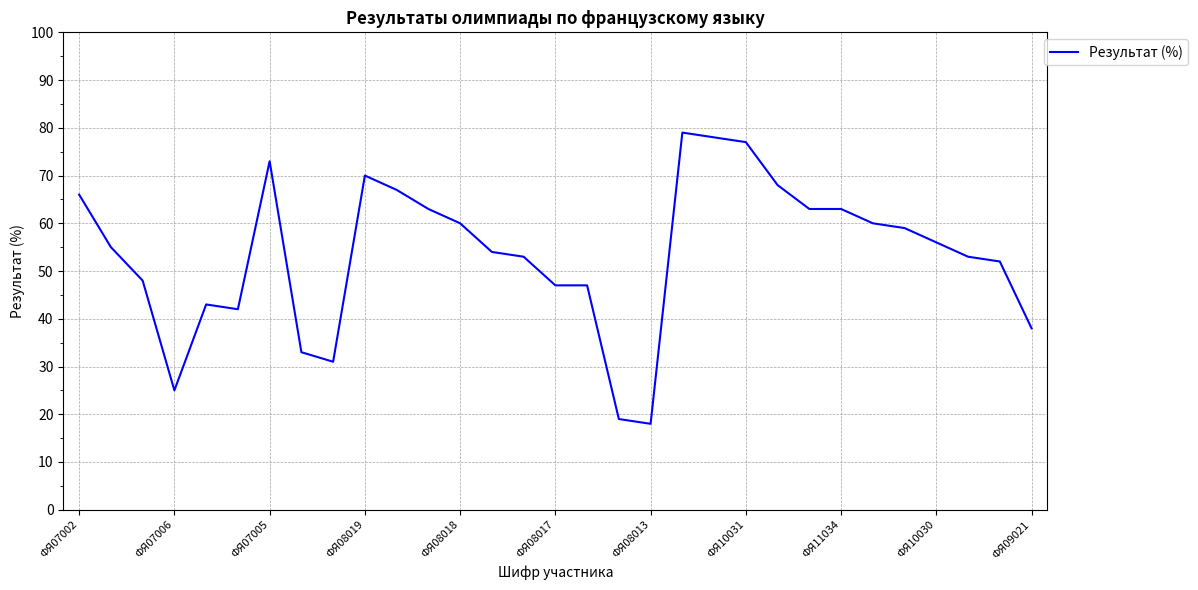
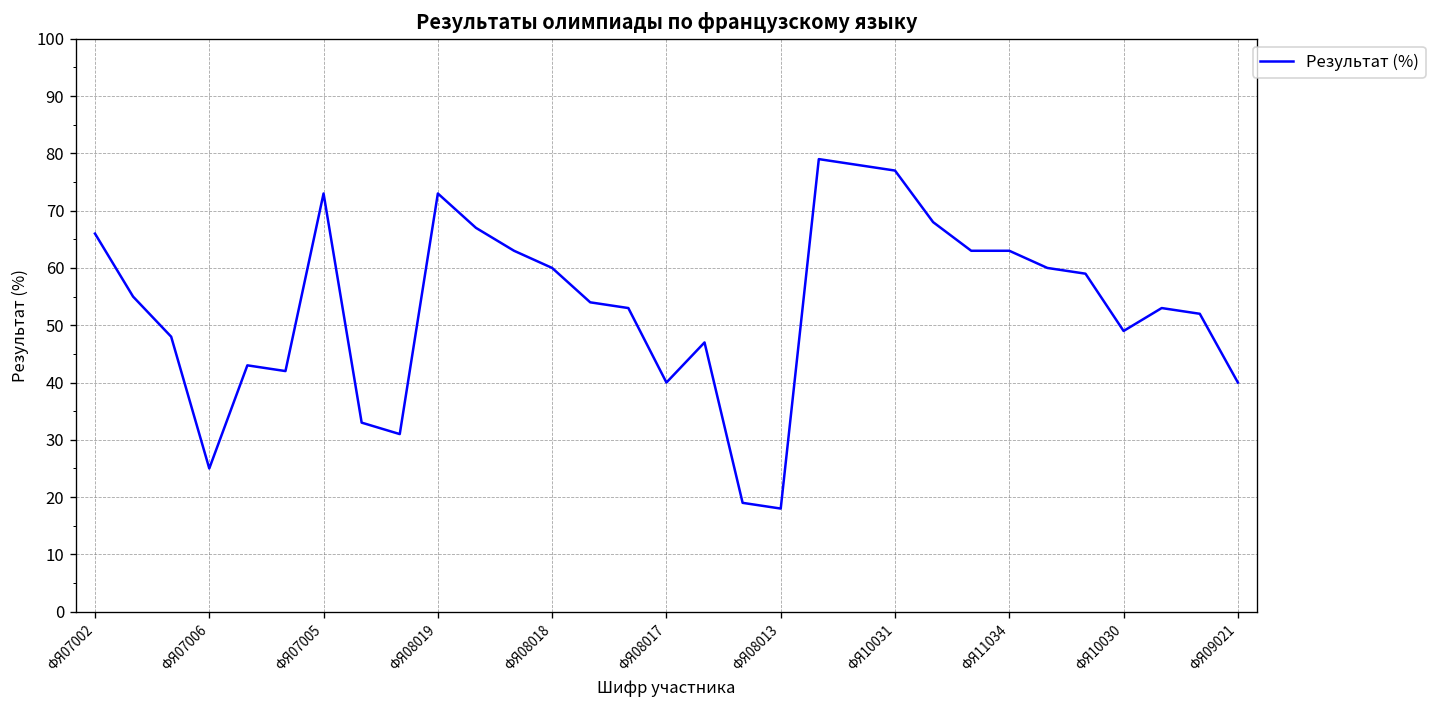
  {
    "ФЯ07002": 66,
    "ФЯ07006": 25,
    "ФЯ07005": 73,
-   "ФЯ08019": 70,
+   "ФЯ08019": 73,
    "ФЯ08018": 60,
-   "ФЯ08017": 47,
+   "ФЯ08017": 40,
    "ФЯ08013": 18,
    "ФЯ10031": 77,
    "ФЯ11034": 63,
-   "ФЯ10030": 56,
-   "ФЯ09021": 38
+   "ФЯ10030": 49,
+   "ФЯ09021": 40
  }
